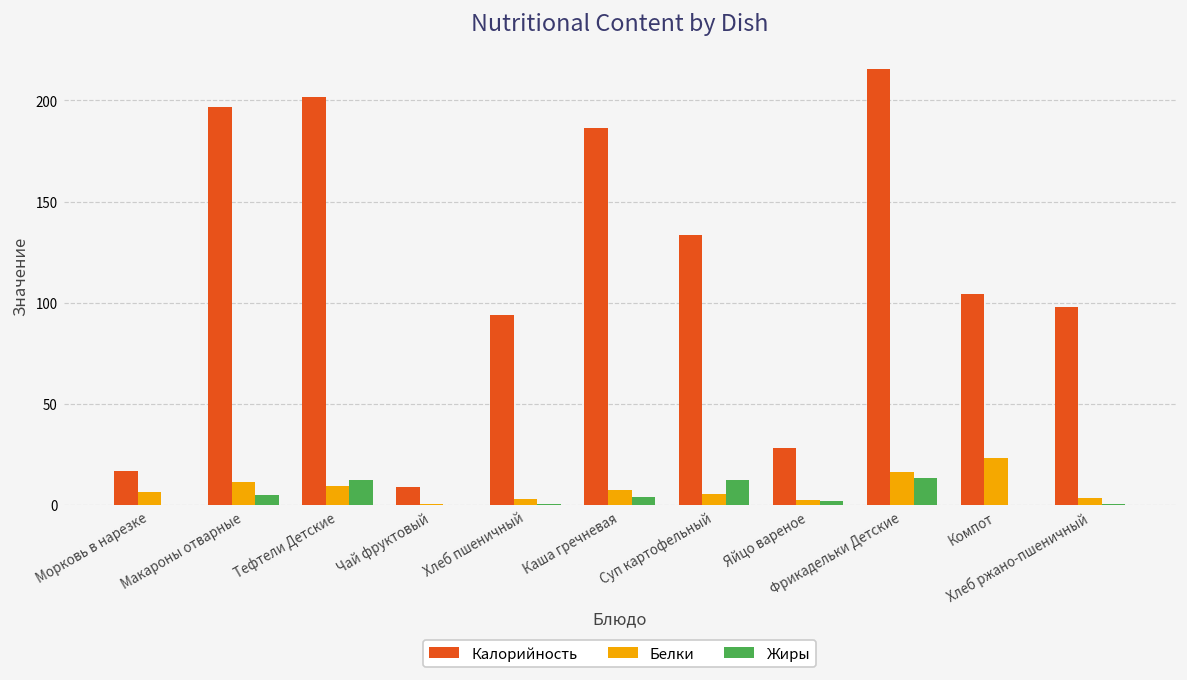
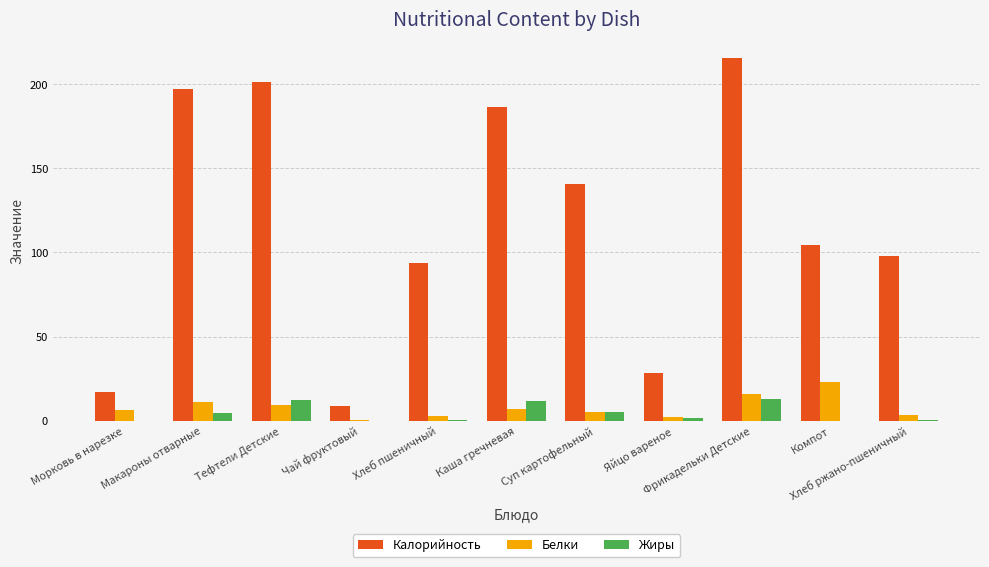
  {
    "Калорийность": {
      "Морковь в нарезке": 17,
      "Макароны отварные": 197,
      "Тефтели Детские": 202,
      "Чай фруктовый": 9,
      "Хлеб пшеничный": 94,
      "Каша гречневая": 186,
-     "Суп картофельный": 133,
+     "Суп картофельный": 141,
      "Яйцо вареное": 28,
      "Фрикадельки Детские": 216,
      "Компот": 104,
      "Хлеб ржано-пшеничный": 98
    },
    "Белки": {
      "Морковь в нарезке": 6,
      "Макароны отварные": 11,
      "Тефтели Детские": 9,
      "Хлеб пшеничный": 3,
      "Каша гречневая": 7,
      "Суп картофельный": 5,
      "Яйцо вареное": 2,
      "Фрикадельки Детские": 16,
      "Компот": 23,
      "Хлеб ржано-пшеничный": 3
    },
    "Жиры": {
      "Макароны отварные": 5,
      "Тефтели Детские": 12,
-     "Каша гречневая": 4,
-     "Суп картофельный": 12,
+     "Каша гречневая": 12,
+     "Суп картофельный": 6,
      "Яйцо вареное": 2,
      "Фрикадельки Детские": 13
    }
  }
